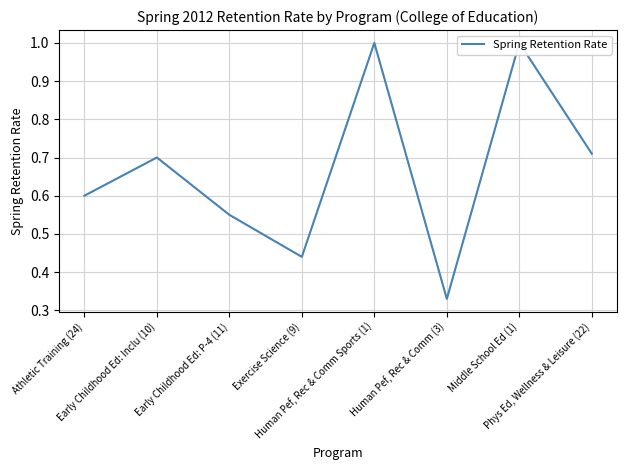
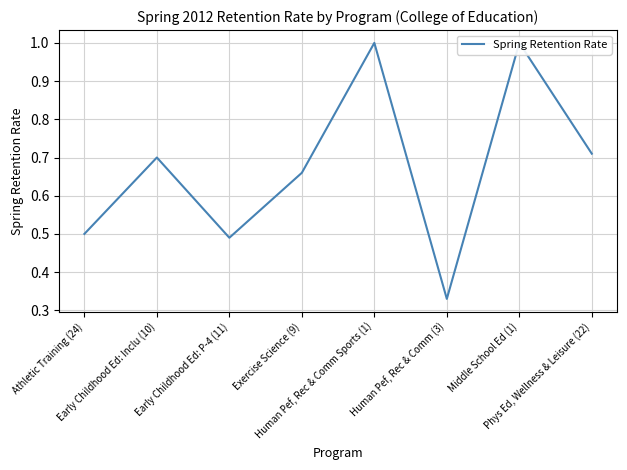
  {
-   "Athletic Training (24)": 0.6,
+   "Athletic Training (24)": 0.5,
    "Early Childhood Ed: Inclu (10)": 0.70,
-   "Early Childhood Ed: P-4 (11)": 0.55,
-   "Exercise Science (9)": 0.44,
+   "Early Childhood Ed: P-4 (11)": 0.49,
+   "Exercise Science (9)": 0.66,
    "Human Pef, Rec & Comm Sports (1)": 1.00,
    "Human Pef, Rec & Comm (3)": 0.33,
    "Phys Ed, Wellness & Leisure (22)": 0.71
  }
